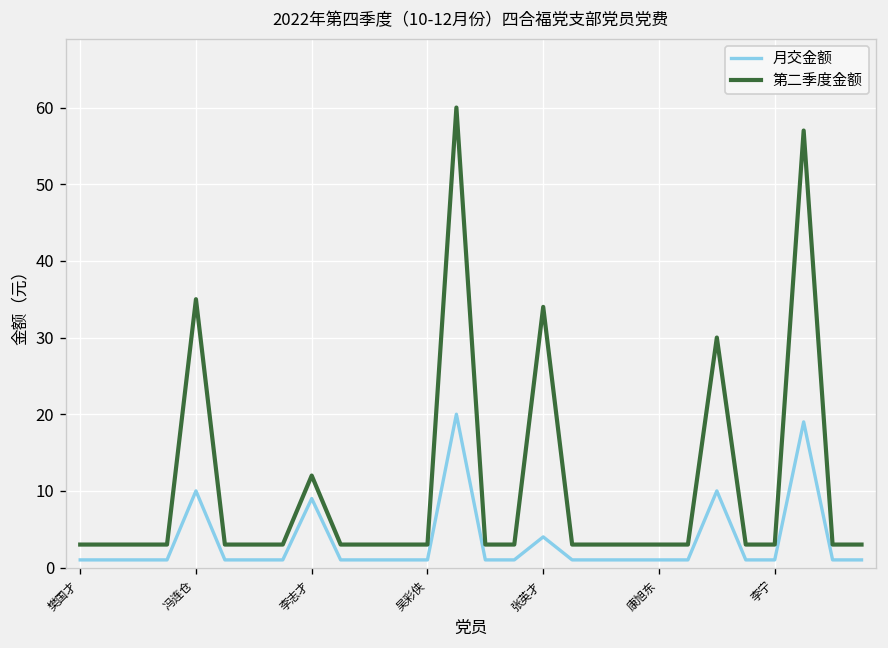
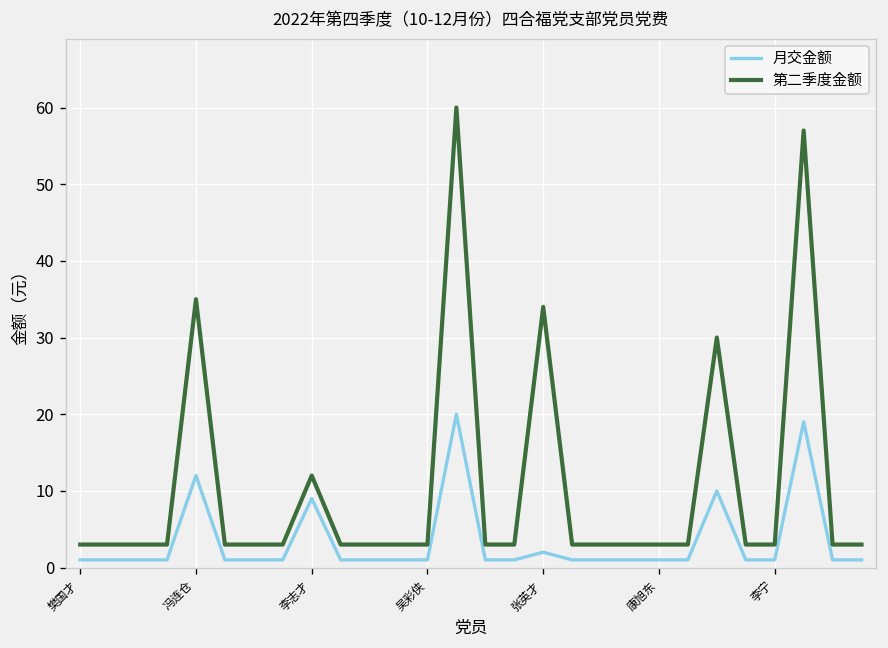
  {
    "月交金额": {
      "樊国才": 1,
-     "冯连仓": 10,
+     "冯连仓": 12,
      "李志才": 9,
      "吴彩侠": 1,
-     "张英才": 4,
+     "张英才": 2,
      "康旭东": 1,
      "李宁": 1
    },
    "第二季度金额": {
      "樊国才": 3,
      "冯连仓": 35,
      "李志才": 12,
      "吴彩侠": 3,
      "张英才": 34,
      "康旭东": 3,
      "李宁": 3
    }
  }
